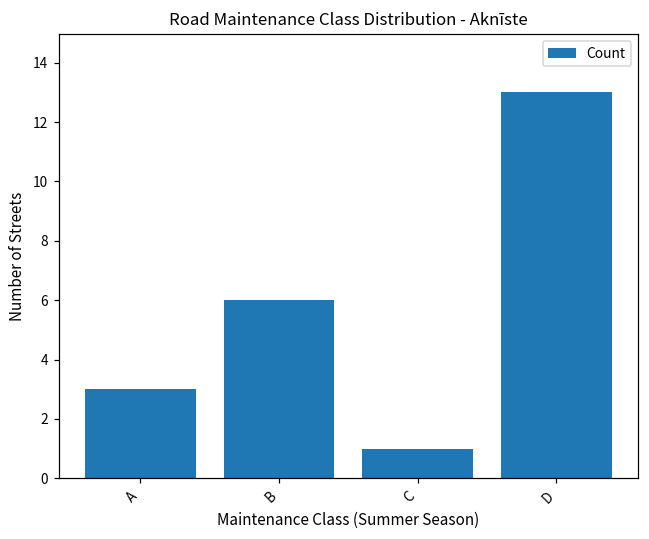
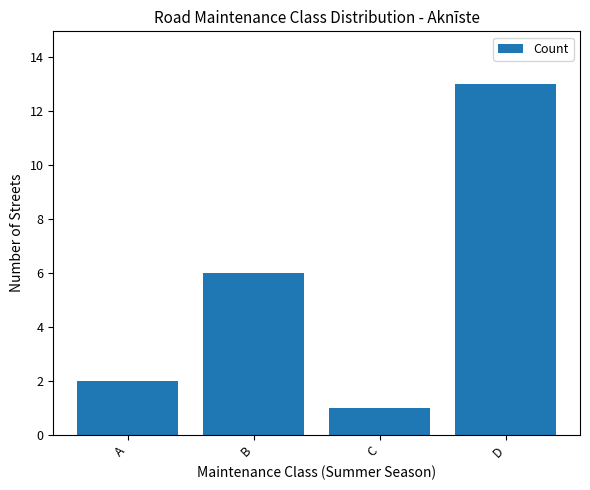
  {
-   "A": 3,
+   "A": 2,
    "B": 6,
    "C": 1,
    "D": 13
  }
